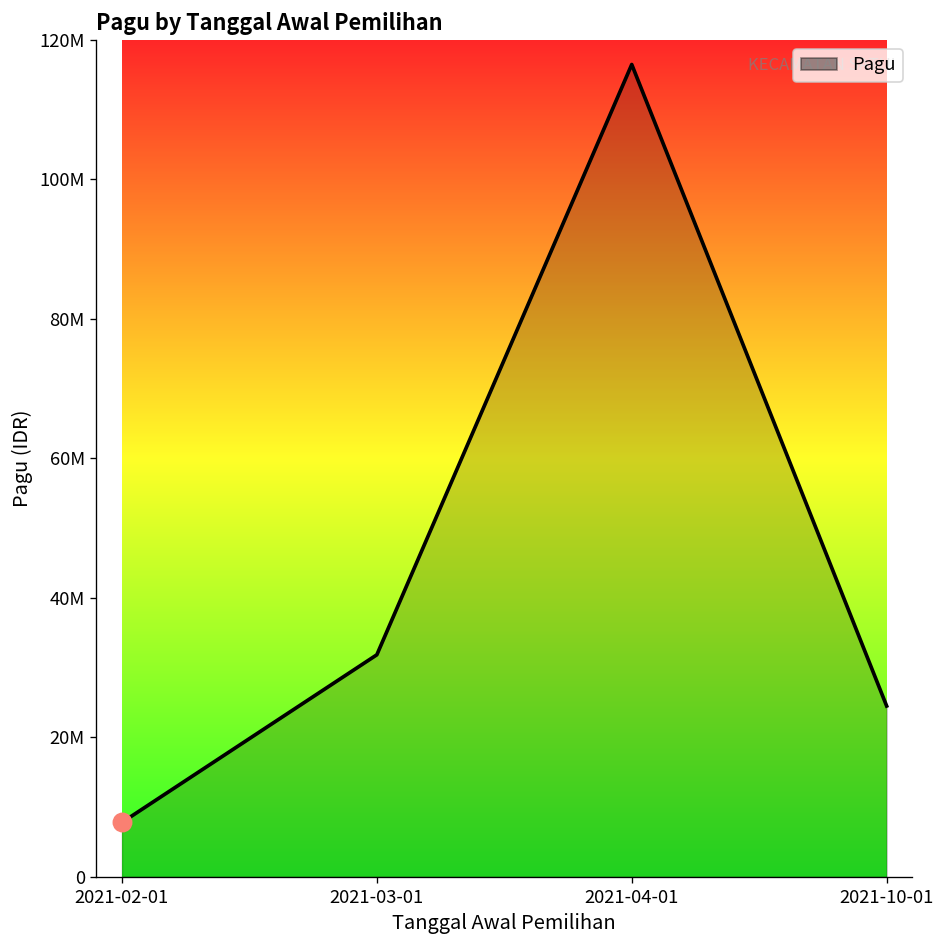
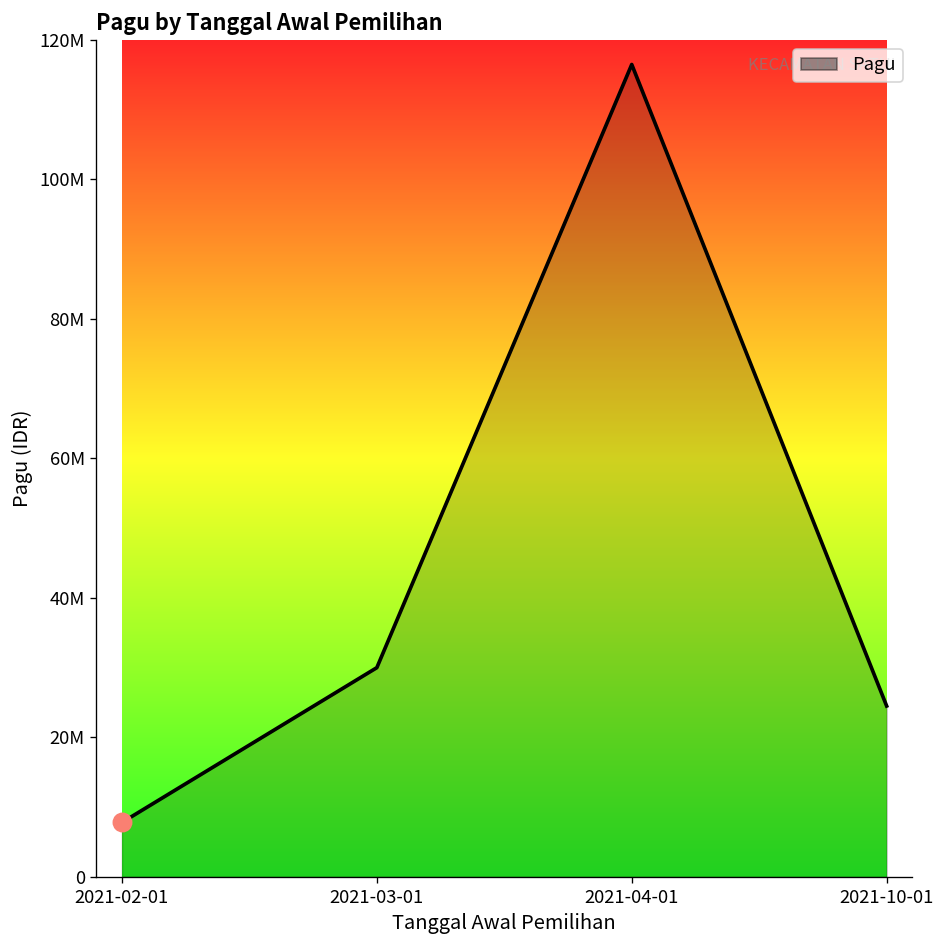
  {
    "Pagu": {
-     "2021-03-01": 32000000,
+     "2021-03-01": 30000000,
      "2021-04-01": 116000000,
      "2021-10-01": 24000000
    }
  }
